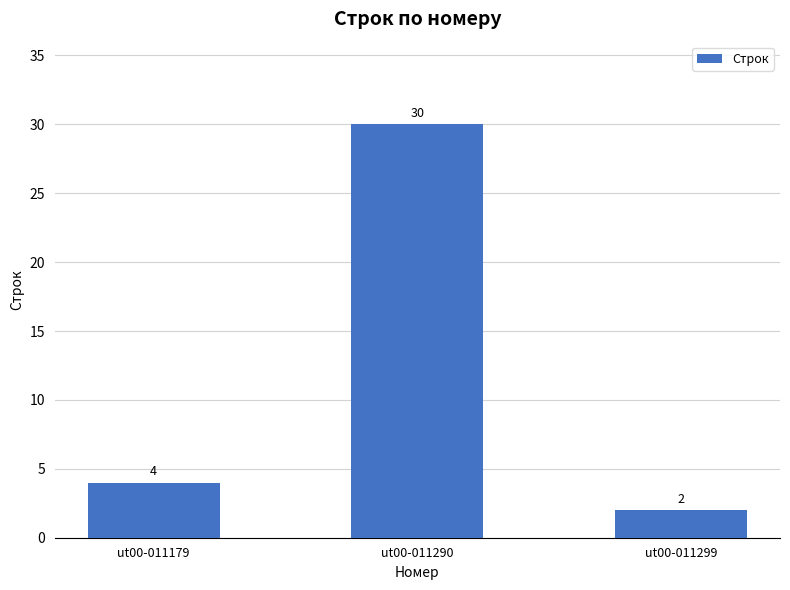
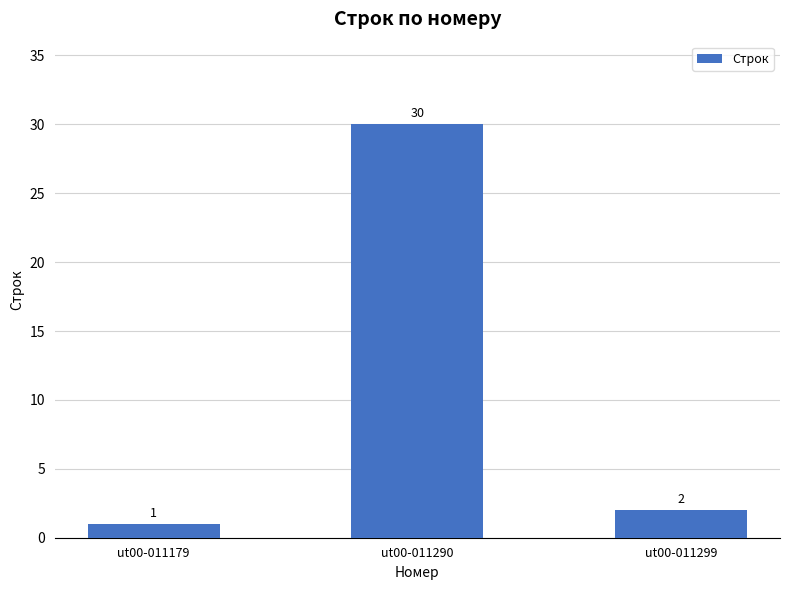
  {
-   "ut00-011179": 4,
+   "ut00-011179": 1,
    "ut00-011290": 30,
    "ut00-011299": 2
  }
